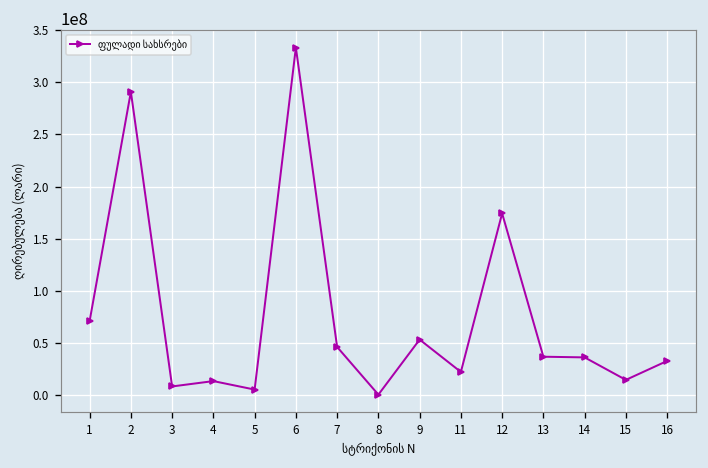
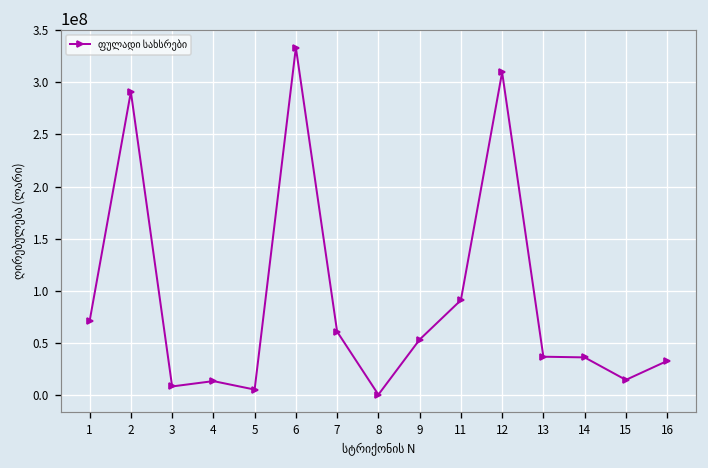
  {
    "1": 70000000,
    "2": 290000000,
    "3": 10000000,
    "4": 10000000,
    "5": 10000000,
    "6": 330000000,
-   "7": 50000000,
+   "7": 60000000,
    "8": 0,
    "9": 50000000,
-   "11": 20000000,
-   "12": 170000000,
+   "11": 90000000,
+   "12": 310000000,
    "13": 40000000,
    "14": 40000000,
    "15": 10000000,
    "16": 30000000
  }
